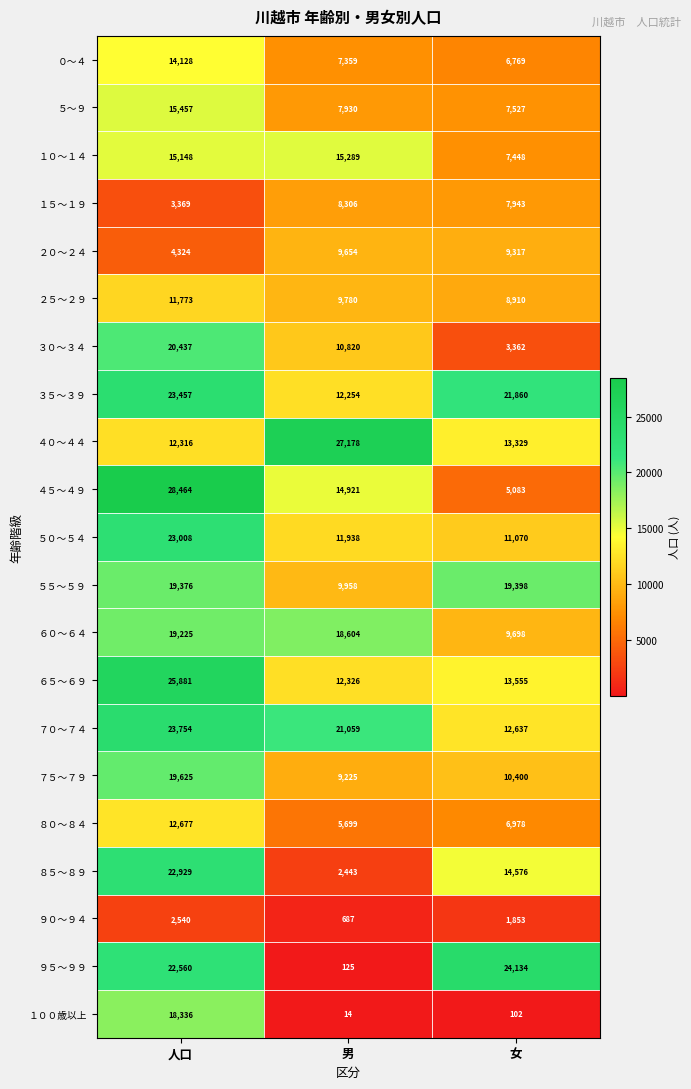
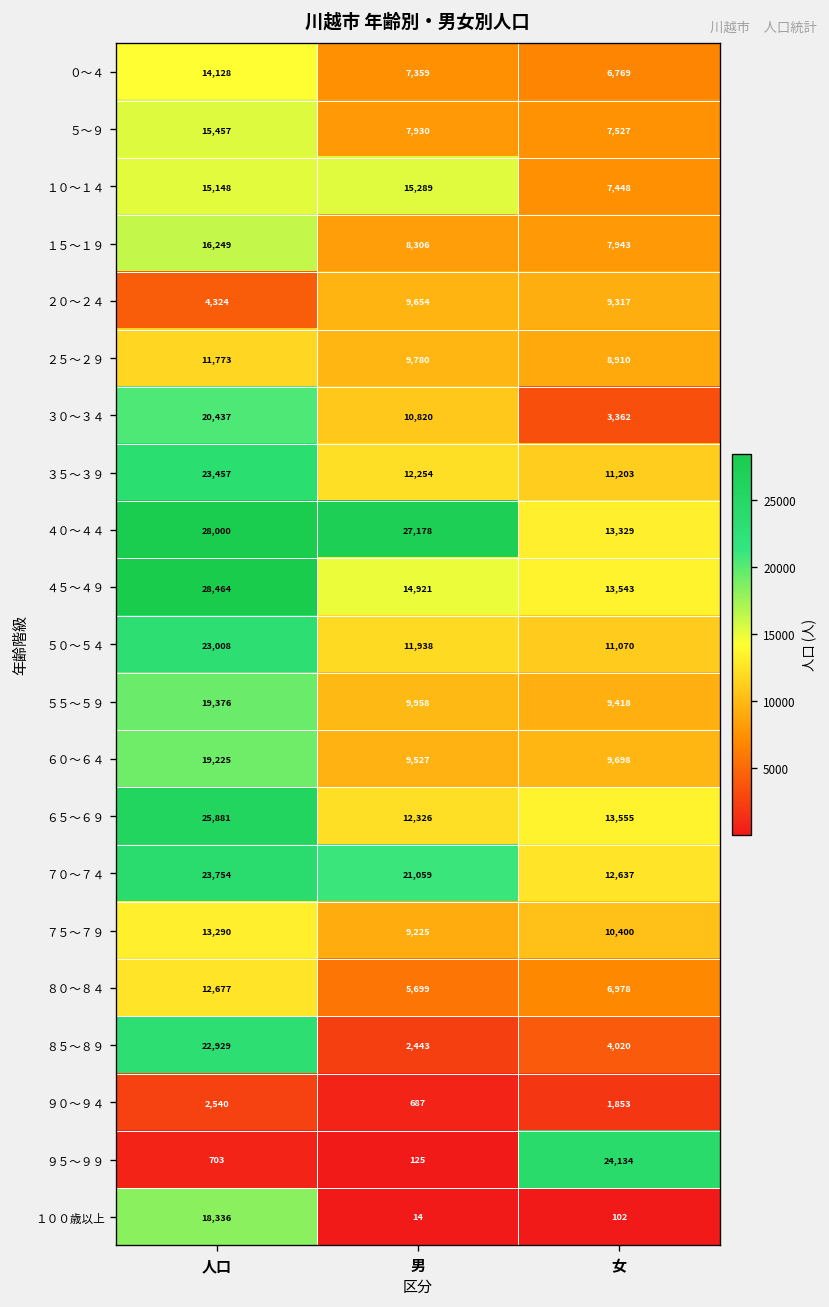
  {
    "０～４": {
      "人口": "14,128",
      "男": "7,359",
      "女": "6,769"
    },
    "５～９": {
      "人口": "15,457",
      "男": "7,930",
      "女": "7,527"
    },
    "１０～１４": {
      "人口": "15,148",
      "男": "15,289",
      "女": "7,448"
    },
    "１５～１９": {
-     "人口": "3,369",
+     "人口": "16,249",
      "男": "8,306",
      "女": "7,943"
    },
    "２０～２４": {
      "人口": "4,324",
      "男": "9,654",
      "女": "9,317"
    },
    "２５～２９": {
      "人口": "11,773",
      "男": "9,780",
      "女": "8,910"
    },
    "３０～３４": {
      "人口": "20,437",
      "男": "10,820",
      "女": "3,362"
    },
    "３５～３９": {
      "人口": "23,457",
      "男": "12,254",
-     "女": "21,860"
+     "女": "11,203"
    },
    "４０～４４": {
-     "人口": "12,316",
+     "人口": "28,000",
      "男": "27,178",
      "女": "13,329"
    },
    "４５～４９": {
      "人口": "28,464",
      "男": "14,921",
-     "女": "5,083"
+     "女": "13,543"
    },
    "５０～５４": {
      "人口": "23,008",
      "男": "11,938",
      "女": "11,070"
    },
    "５５～５９": {
      "人口": "19,376",
      "男": "9,958",
-     "女": "19,398"
+     "女": "9,418"
    },
    "６０～６４": {
      "人口": "19,225",
-     "男": "18,604",
+     "男": "9,527",
      "女": "9,698"
    },
    "６５～６９": {
      "人口": "25,881",
      "男": "12,326",
      "女": "13,555"
    },
    "７０～７４": {
      "人口": "23,754",
      "男": "21,059",
      "女": "12,637"
    },
    "７５～７９": {
-     "人口": "19,625",
+     "人口": "13,290",
      "男": "9,225",
      "女": "10,400"
    },
    "８０～８４": {
      "人口": "12,677",
      "男": "5,699",
      "女": "6,978"
    },
    "８５～８９": {
      "人口": "22,929",
      "男": "2,443",
-     "女": "14,576"
+     "女": "4,020"
    },
    "９０～９４": {
      "人口": "2,540",
      "男": "687",
      "女": "1,853"
    },
    "９５～９９": {
-     "人口": "22,560",
+     "人口": "703",
      "男": "125",
      "女": "24,134"
    },
    "１００歳以上": {
      "人口": "18,336",
      "男": "14",
      "女": "102"
    }
  }
